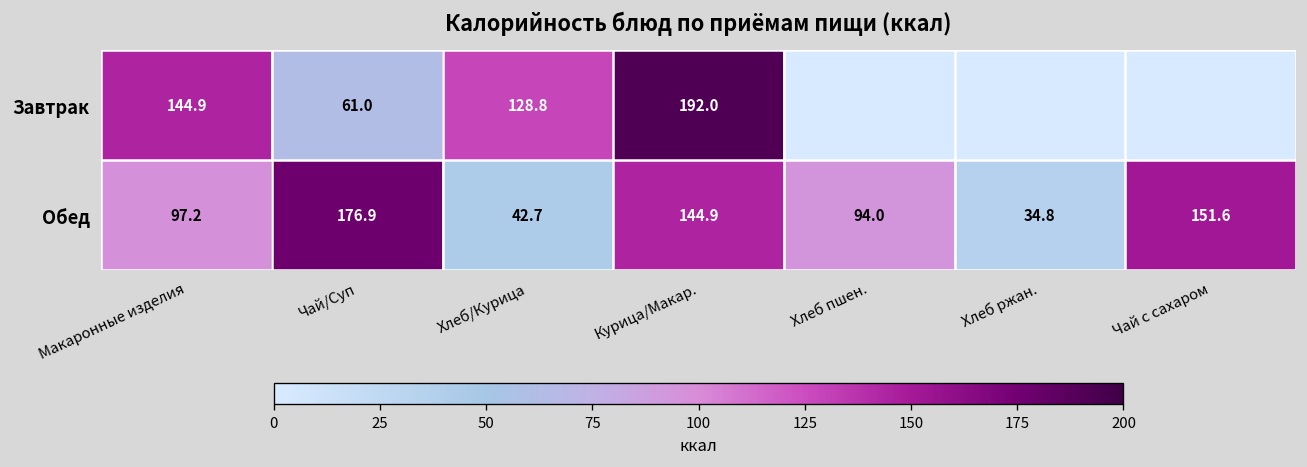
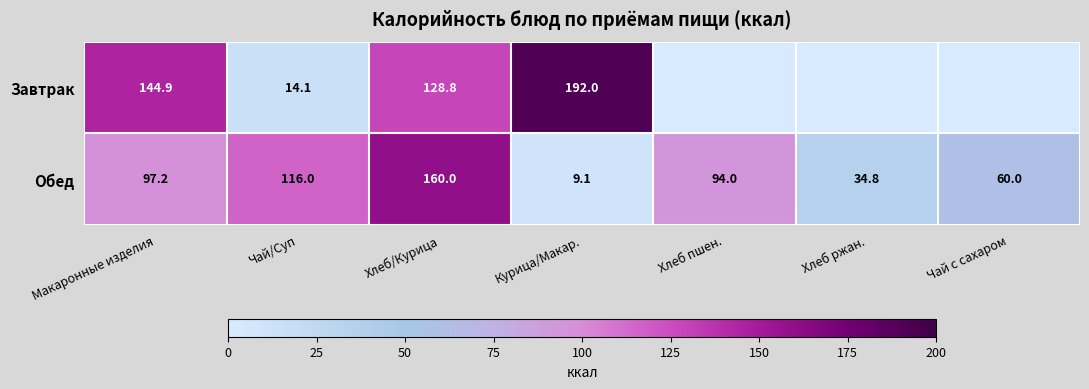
  {
    "Завтрак": {
      "Макаронные изделия": 144.9,
-     "Чай/Суп": 61.0,
+     "Чай/Суп": 14.1,
      "Хлеб/Курица": 128.8,
      "Курица/Макар.": 192.0
    },
    "Обед": {
      "Макаронные изделия": 97.2,
-     "Чай/Суп": 176.9,
-     "Хлеб/Курица": 42.7,
-     "Курица/Макар.": 144.9,
+     "Чай/Суп": 116.0,
+     "Хлеб/Курица": 160.0,
+     "Курица/Макар.": 9.1,
      "Хлеб пшен.": 94.0,
      "Хлеб ржан.": 34.8,
-     "Чай с сахаром": 151.6
+     "Чай с сахаром": 60.0
    }
  }
